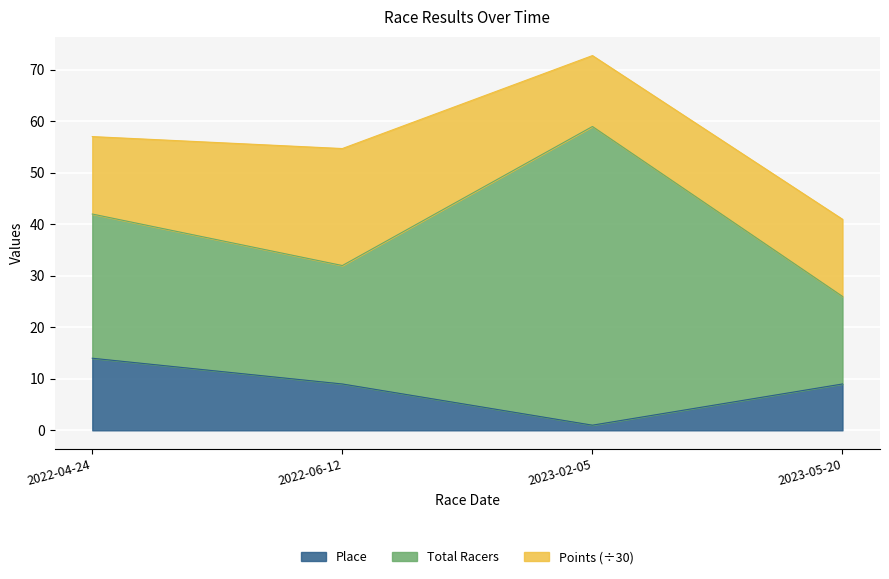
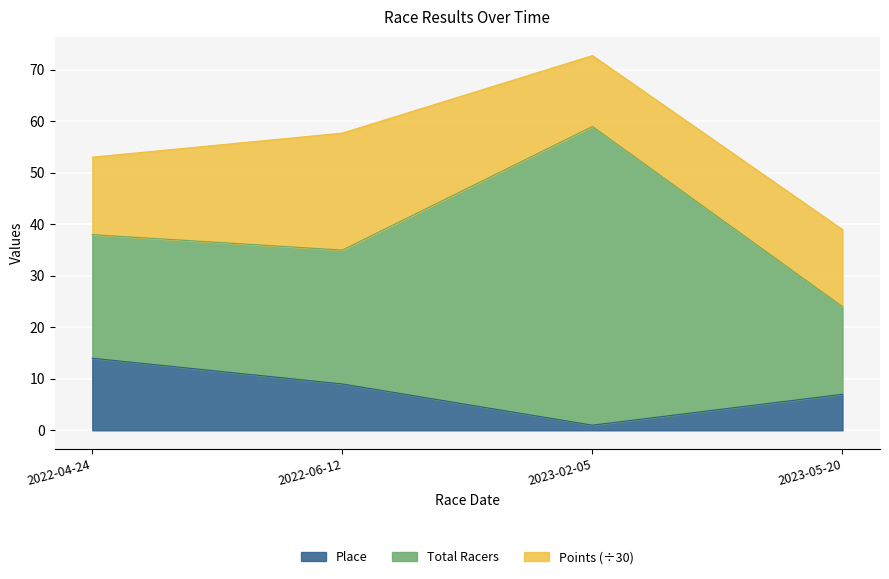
  {
    "Place": {
      "2022-04-24": 14,
      "2022-06-12": 9,
      "2023-02-05": 1,
-     "2023-05-20": 9
+     "2023-05-20": 7
    },
    "Total Racers": {
-     "2022-04-24": 28,
-     "2022-06-12": 23,
+     "2022-04-24": 24,
+     "2022-06-12": 26,
      "2023-02-05": 58,
      "2023-05-20": 17
    },
    "Points (÷30)": {
      "2022-04-24": 15,
      "2022-06-12": 23,
      "2023-02-05": 14,
      "2023-05-20": 15
    }
  }
